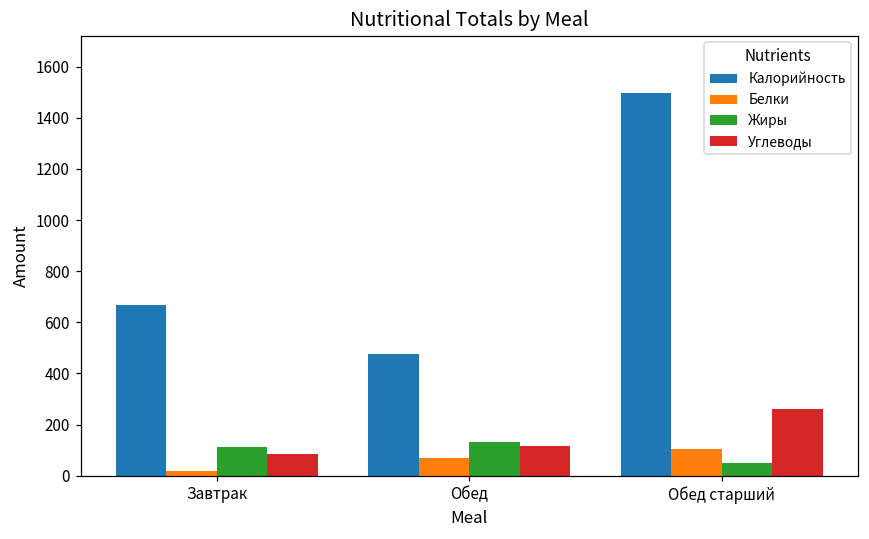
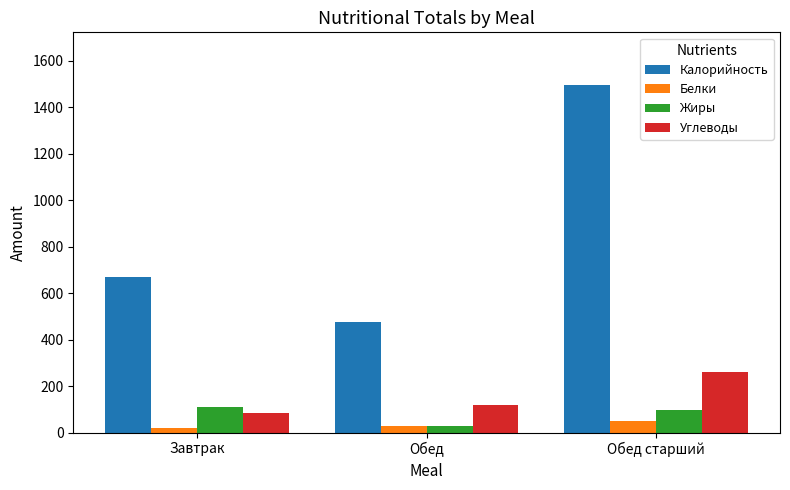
  {
    "Калорийность": {
      "Завтрак": 670,
      "Обед": 480,
      "Обед старший": 1500
    },
    "Белки": {
      "Завтрак": 20,
-     "Обед": 70,
-     "Обед старший": 100
+     "Обед": 30,
+     "Обед старший": 50
    },
    "Жиры": {
      "Завтрак": 110,
-     "Обед": 130,
-     "Обед старший": 50
+     "Обед": 30,
+     "Обед старший": 100
    },
    "Углеводы": {
      "Завтрак": 80,
      "Обед": 120,
      "Обед старший": 260
    }
  }
